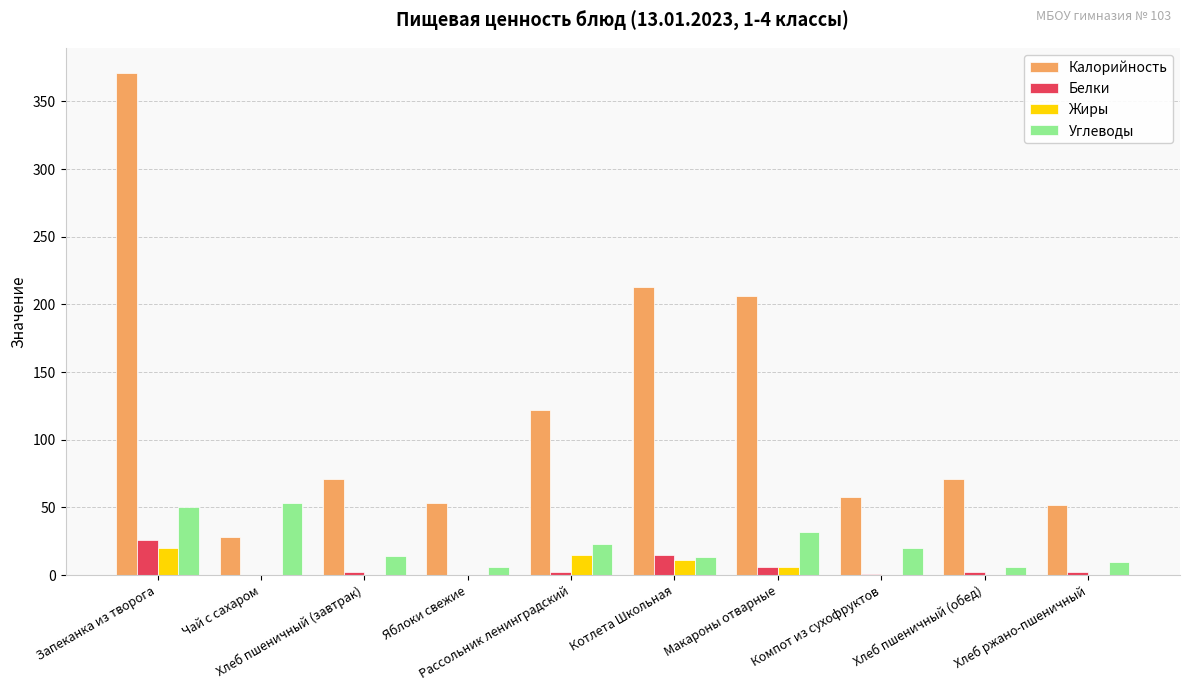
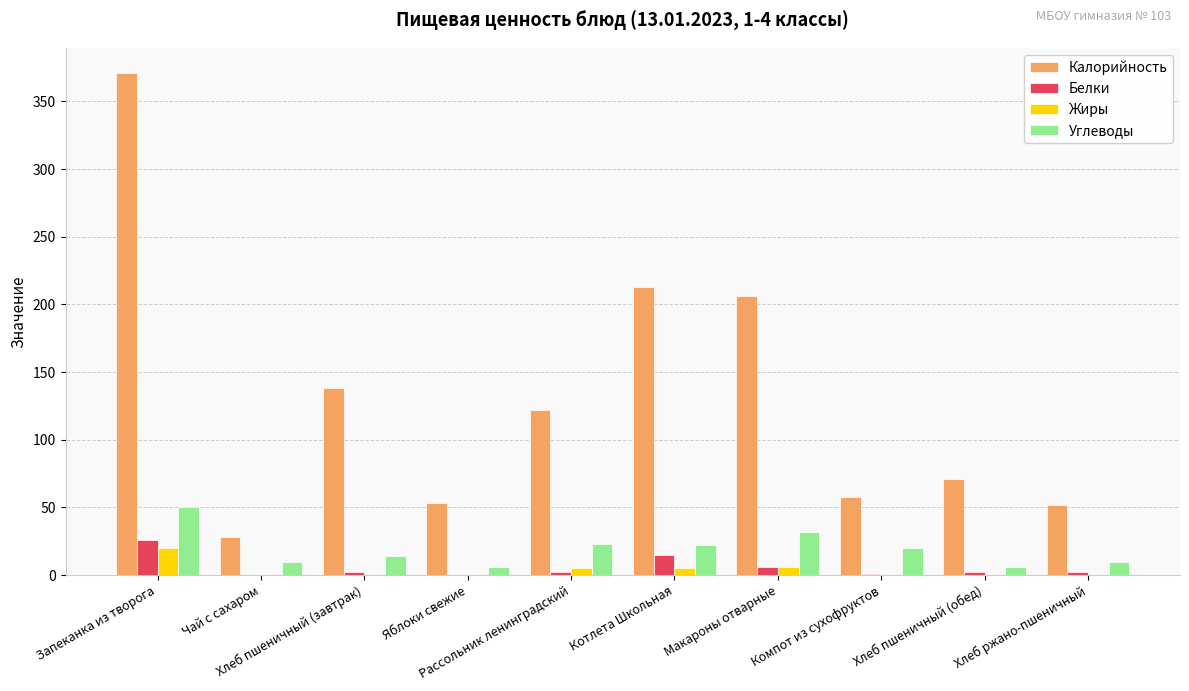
  {
    "Калорийность": {
      "Запеканка из творога": 371,
      "Чай с сахаром": 28,
-     "Хлеб пшеничный (завтрак)": 71,
+     "Хлеб пшеничный (завтрак)": 138,
      "Яблоки свежие": 53,
      "Рассольник ленинградский": 122,
      "Котлета Школьная": 213,
      "Макароны отварные": 206,
      "Компот из сухофруктов": 58,
      "Хлеб пшеничный (обед)": 71,
      "Хлеб ржано-пшеничный": 52
    },
    "Белки": {
      "Запеканка из творога": 26,
      "Чай с сахаром": 0,
      "Хлеб пшеничный (завтрак)": 2,
      "Яблоки свежие": 0,
      "Рассольник ленинградский": 2,
      "Котлета Школьная": 15,
      "Макароны отварные": 6,
      "Хлеб пшеничный (обед)": 2,
      "Хлеб ржано-пшеничный": 2
    },
    "Жиры": {
      "Запеканка из творога": 20,
      "Чай с сахаром": 0,
      "Хлеб пшеничный (завтрак)": 0,
      "Яблоки свежие": 0,
-     "Рассольник ленинградский": 15,
-     "Котлета Школьная": 11,
+     "Рассольник ленинградский": 5,
+     "Котлета Школьная": 5,
      "Макароны отварные": 6,
      "Компот из сухофруктов": 0,
      "Хлеб пшеничный (обед)": 0,
      "Хлеб ржано-пшеничный": 0
    },
    "Углеводы": {
      "Запеканка из творога": 50,
-     "Чай с сахаром": 53,
+     "Чай с сахаром": 10,
      "Хлеб пшеничный (завтрак)": 14,
      "Яблоки свежие": 6,
      "Рассольник ленинградский": 23,
-     "Котлета Школьная": 13,
+     "Котлета Школьная": 22,
      "Макароны отварные": 32,
      "Компот из сухофруктов": 20,
      "Хлеб пшеничный (обед)": 6,
      "Хлеб ржано-пшеничный": 10
    }
  }
